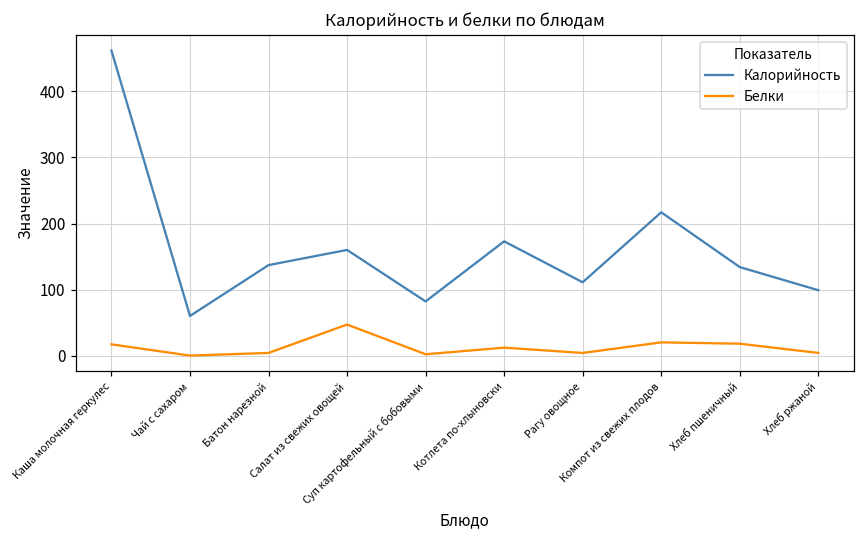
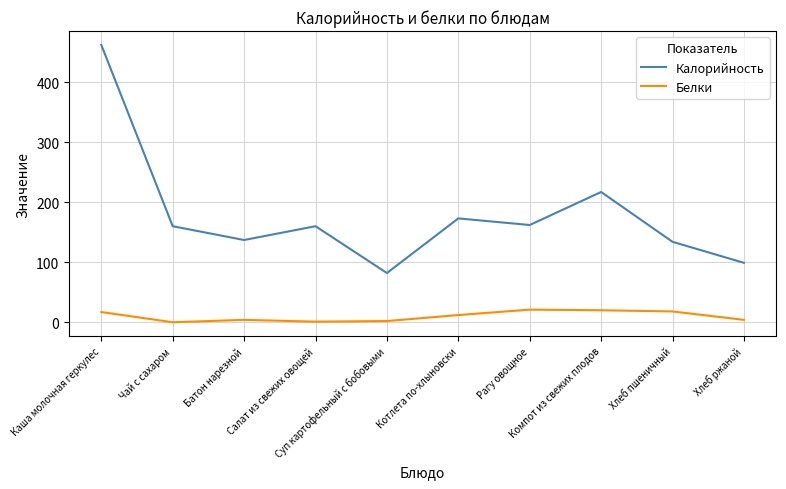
  {
    "Калорийность": {
      "Каша молочная геркулес": 460,
-     "Чай с сахаром": 60,
+     "Чай с сахаром": 160,
      "Батон нарезной": 140,
      "Салат из свежих овощей": 160,
      "Суп картофельный с бобовыми": 80,
      "Котлета по-хлыновски": 170,
-     "Рагу овощное": 110,
+     "Рагу овощное": 160,
      "Компот из свежих плодов": 220,
      "Хлеб пшеничный": 130,
      "Хлеб ржаной": 100
    },
    "Белки": {
      "Каша молочная геркулес": 20,
      "Чай с сахаром": 0,
      "Батон нарезной": 0,
-     "Салат из свежих овощей": 50,
+     "Салат из свежих овощей": 0,
      "Суп картофельный с бобовыми": 0,
      "Котлета по-хлыновски": 10,
-     "Рагу овощное": 0,
+     "Рагу овощное": 20,
      "Компот из свежих плодов": 20,
      "Хлеб пшеничный": 20,
      "Хлеб ржаной": 0
    }
  }
